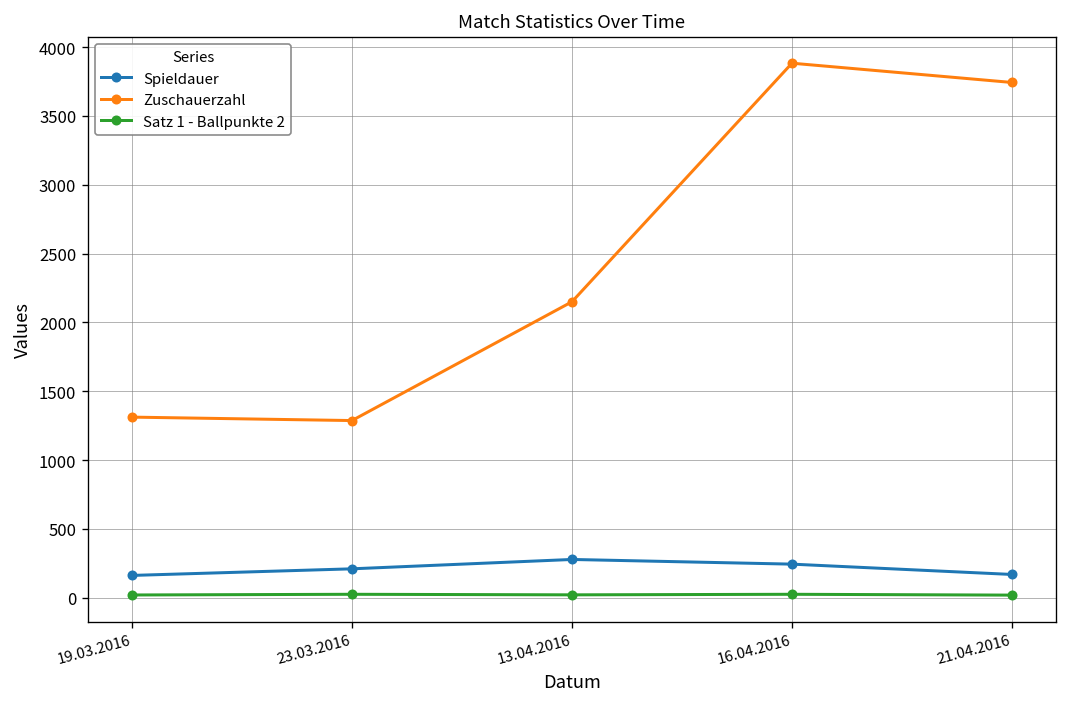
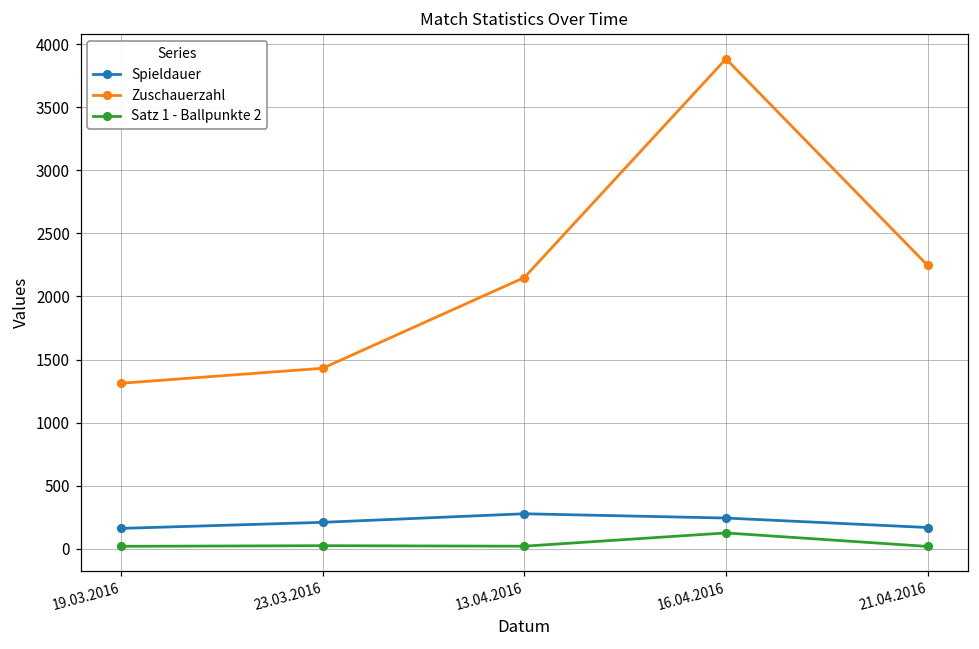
  {
    "Spieldauer": {
      "19.03.2016": 160,
      "23.03.2016": 210,
      "13.04.2016": 280,
      "16.04.2016": 240,
      "21.04.2016": 170
    },
    "Zuschauerzahl": {
      "19.03.2016": 1310,
-     "23.03.2016": 1290,
+     "23.03.2016": 1430,
      "13.04.2016": 2150,
      "16.04.2016": 3880,
-     "21.04.2016": 3740
+     "21.04.2016": 2250
    },
    "Satz 1 - Ballpunkte 2": {
      "19.03.2016": 20,
      "23.03.2016": 30,
      "13.04.2016": 20,
-     "16.04.2016": 30,
+     "16.04.2016": 130,
      "21.04.2016": 20
    }
  }
